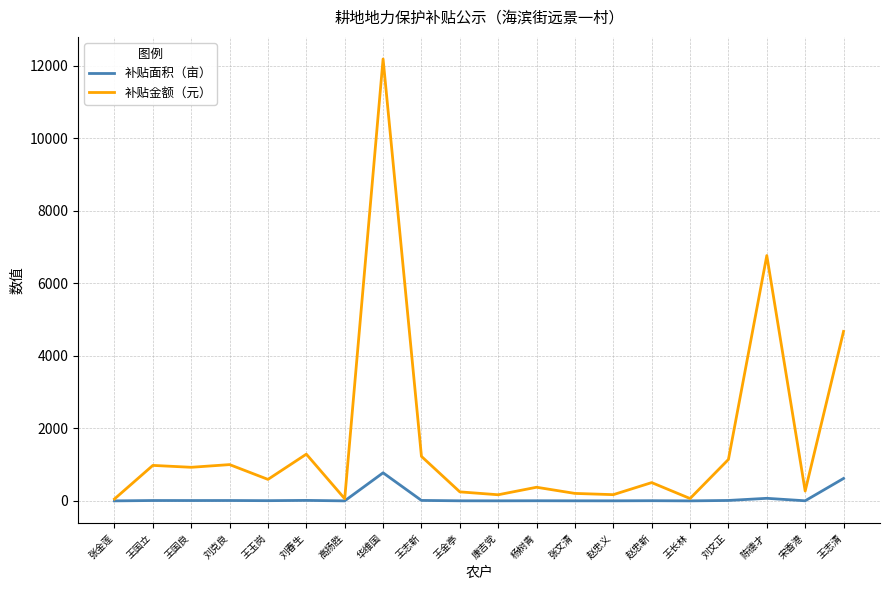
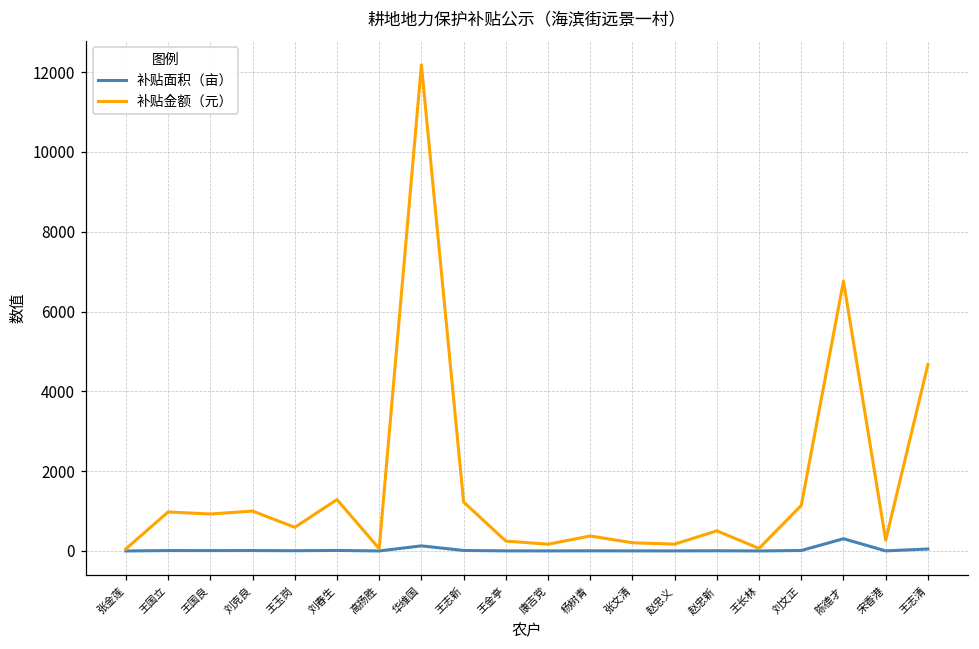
  {
    "补贴面积（亩）": {
      "王国立": 0,
      "王国良": 0,
      "刘克良": 0,
      "王玉岗": 0,
      "刘春生": 0,
-     "华维国": 800,
+     "华维国": 100,
      "王志新": 0,
      "王金亭": 0,
      "康吉党": 0,
      "杨树青": 0,
      "张文清": 0,
      "赵忠义": 0,
      "赵忠新": 0,
      "刘文正": 0,
-     "陈德才": 100,
+     "陈德才": 300,
      "宋香港": 0,
-     "王志清": 600
+     "王志清": 0
    },
    "补贴金额（元）": {
      "王国立": 1000,
      "王国良": 900,
      "刘克良": 1000,
      "王玉岗": 600,
      "刘春生": 1300,
      "华维国": 12200,
      "王志新": 1200,
      "王金亭": 200,
      "康吉党": 200,
      "杨树青": 400,
      "张文清": 200,
      "赵忠义": 200,
      "赵忠新": 500,
      "刘文正": 1100,
      "陈德才": 6800,
      "宋香港": 300,
      "王志清": 4700
    }
  }
